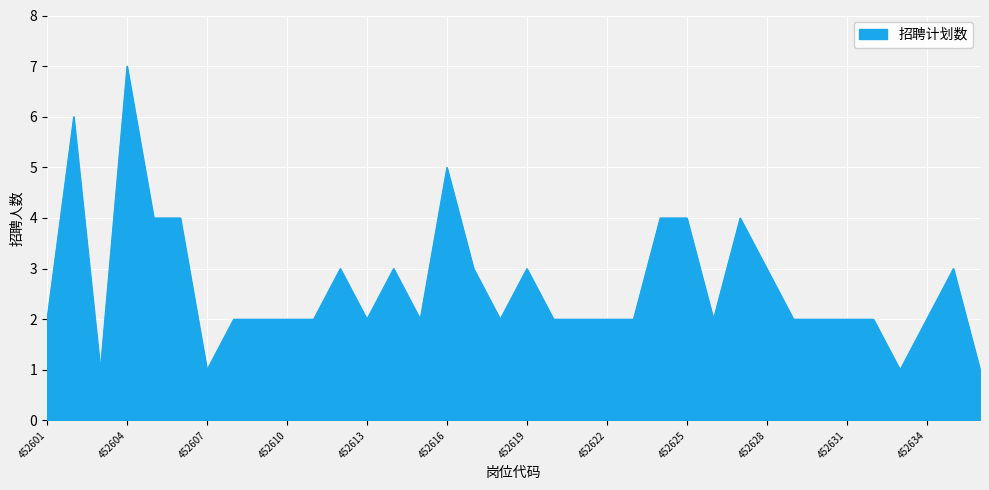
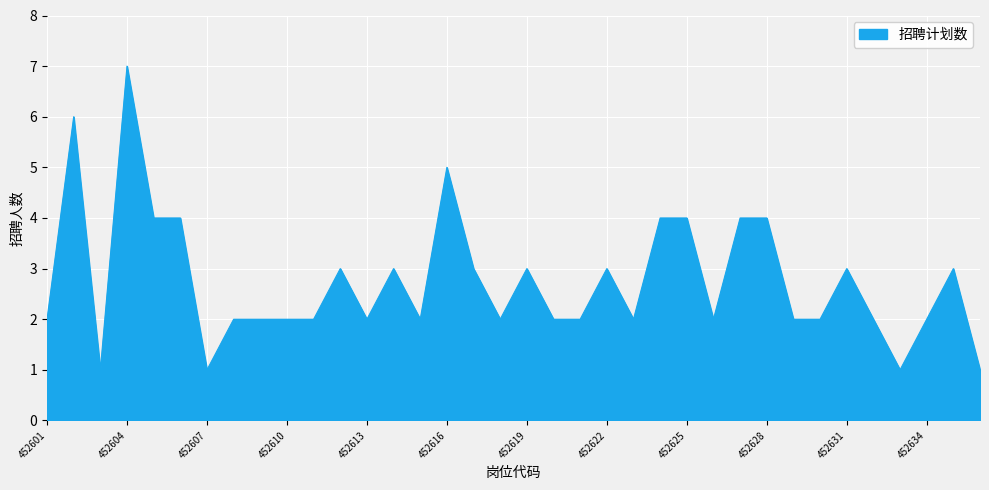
  {
    "452601": 2,
    "452604": 7,
    "452607": 1,
    "452610": 2,
    "452613": 2,
    "452616": 5,
    "452619": 3,
-   "452622": 2,
+   "452622": 3,
    "452625": 4,
-   "452628": 3,
-   "452631": 2,
+   "452628": 4,
+   "452631": 3,
    "452634": 2
  }
